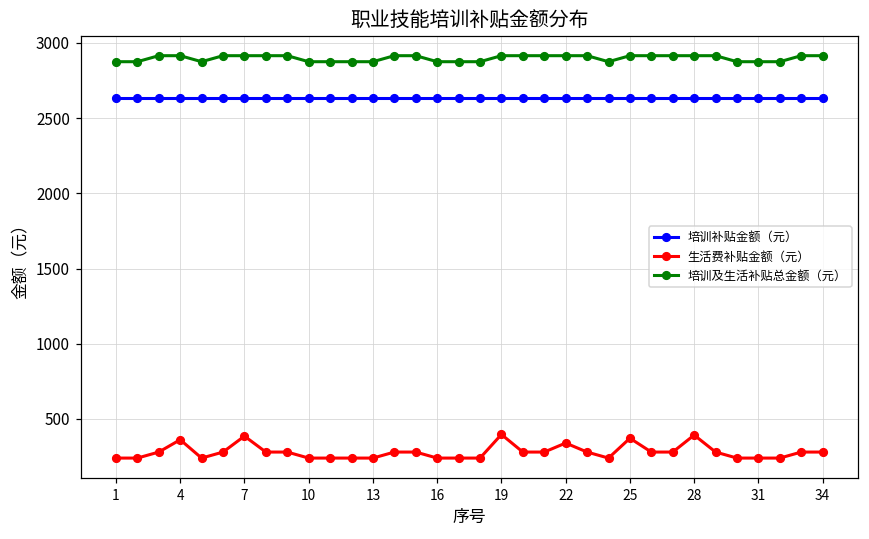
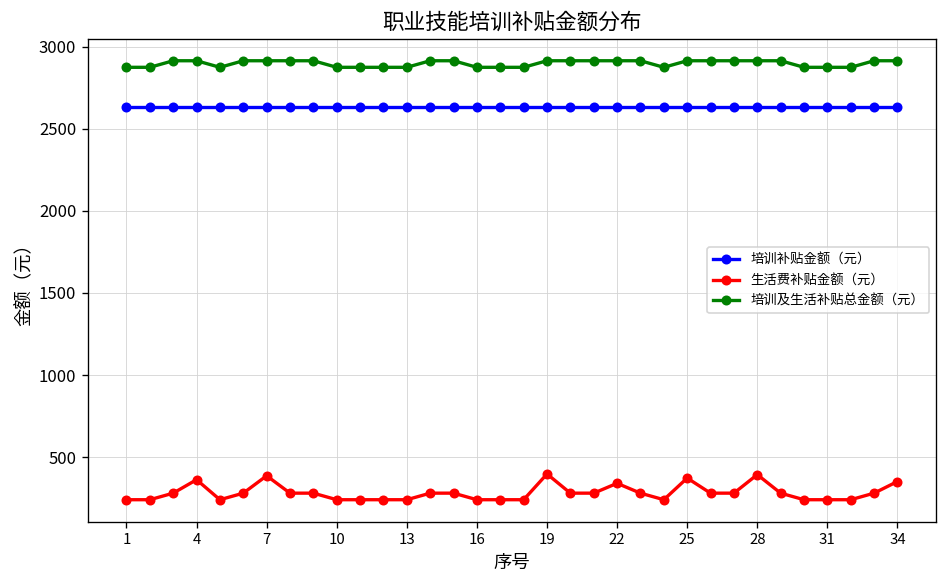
  {
    "培训补贴金额（元）": {
      "1": 2640,
      "4": 2640,
      "7": 2640,
      "10": 2640,
      "13": 2640,
      "16": 2640,
      "19": 2640,
      "22": 2640,
      "25": 2640,
      "28": 2640,
      "31": 2640,
      "34": 2640
    },
    "生活费补贴金额（元）": {
      "1": 240,
      "4": 360,
      "7": 390,
      "10": 240,
      "13": 240,
      "16": 240,
      "19": 400,
      "22": 340,
      "25": 370,
      "28": 390,
      "31": 240,
-     "34": 280
+     "34": 350
    },
    "培训及生活补贴总金额（元）": {
      "1": 2880,
      "4": 2920,
      "7": 2920,
      "10": 2880,
      "13": 2880,
      "16": 2880,
      "19": 2920,
      "22": 2920,
      "25": 2920,
      "28": 2920,
      "31": 2880,
      "34": 2920
    }
  }
